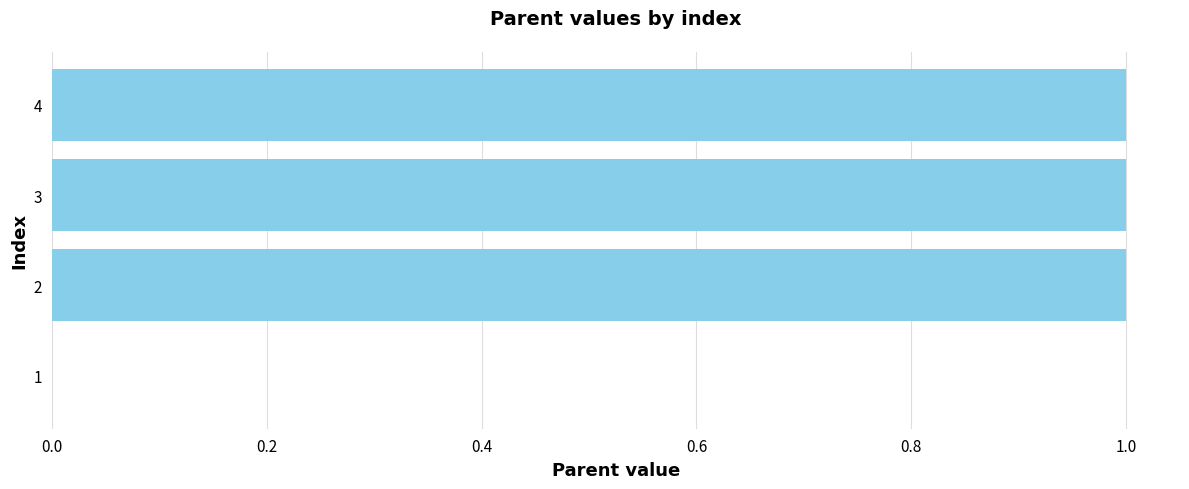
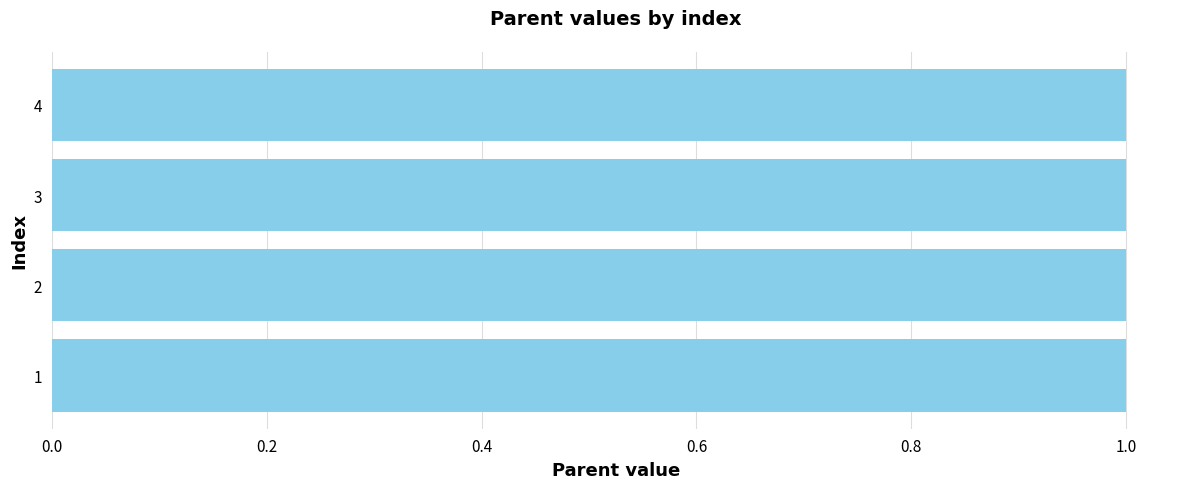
  {
    "4": 1,
    "3": 1,
    "2": 1,
-   "1": 0
+   "1": 1
  }
